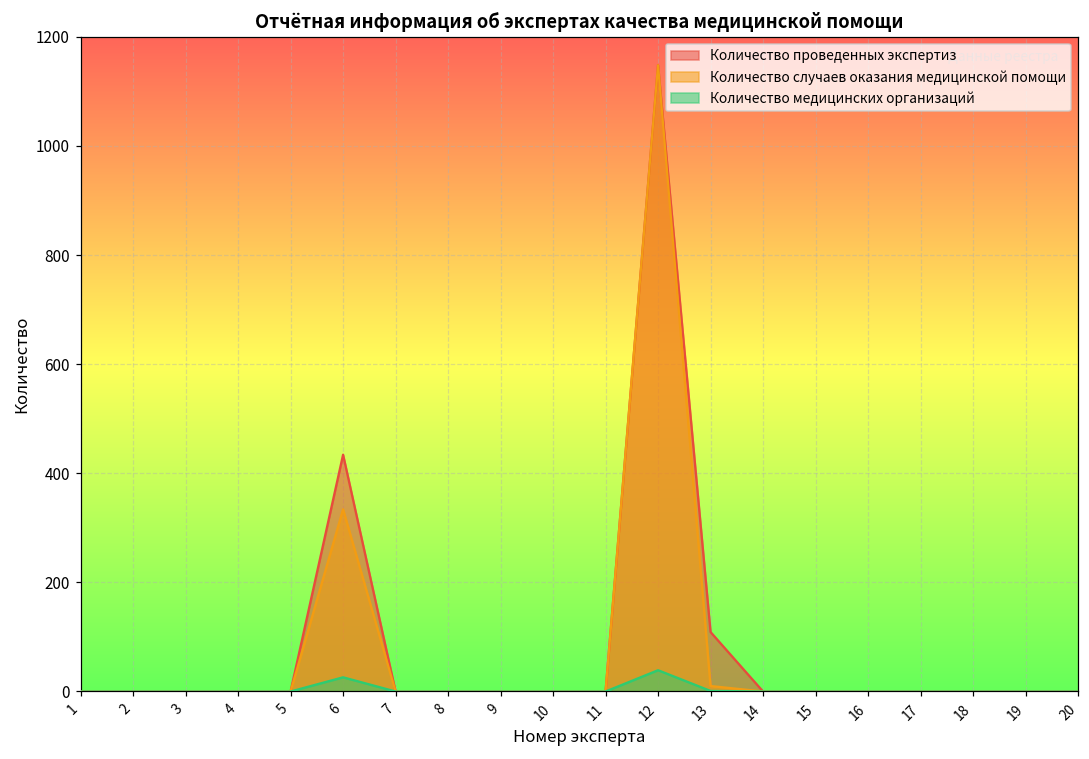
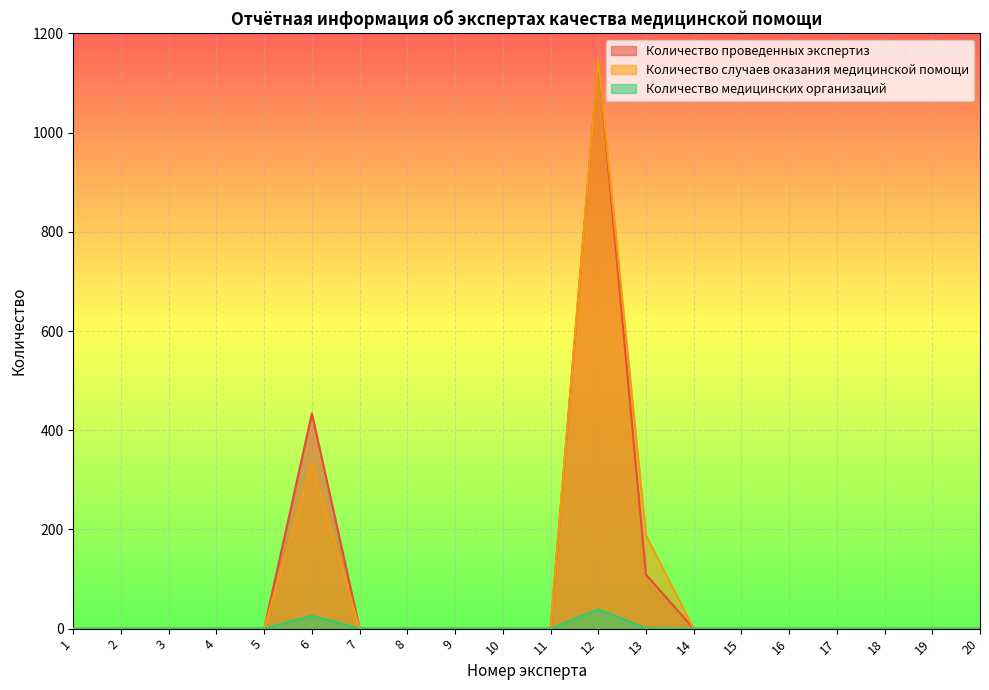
  {
    "Количество проведенных экспертиз": {
      "6": 430,
      "13": 110
    },
    "Количество случаев оказания медицинской помощи": {
      "6": 330,
-     "13": 10
+     "13": 190
    },
    "Количество медицинских организаций": {
      "6": 30,
      "12": 40,
      "13": 0
    }
  }
